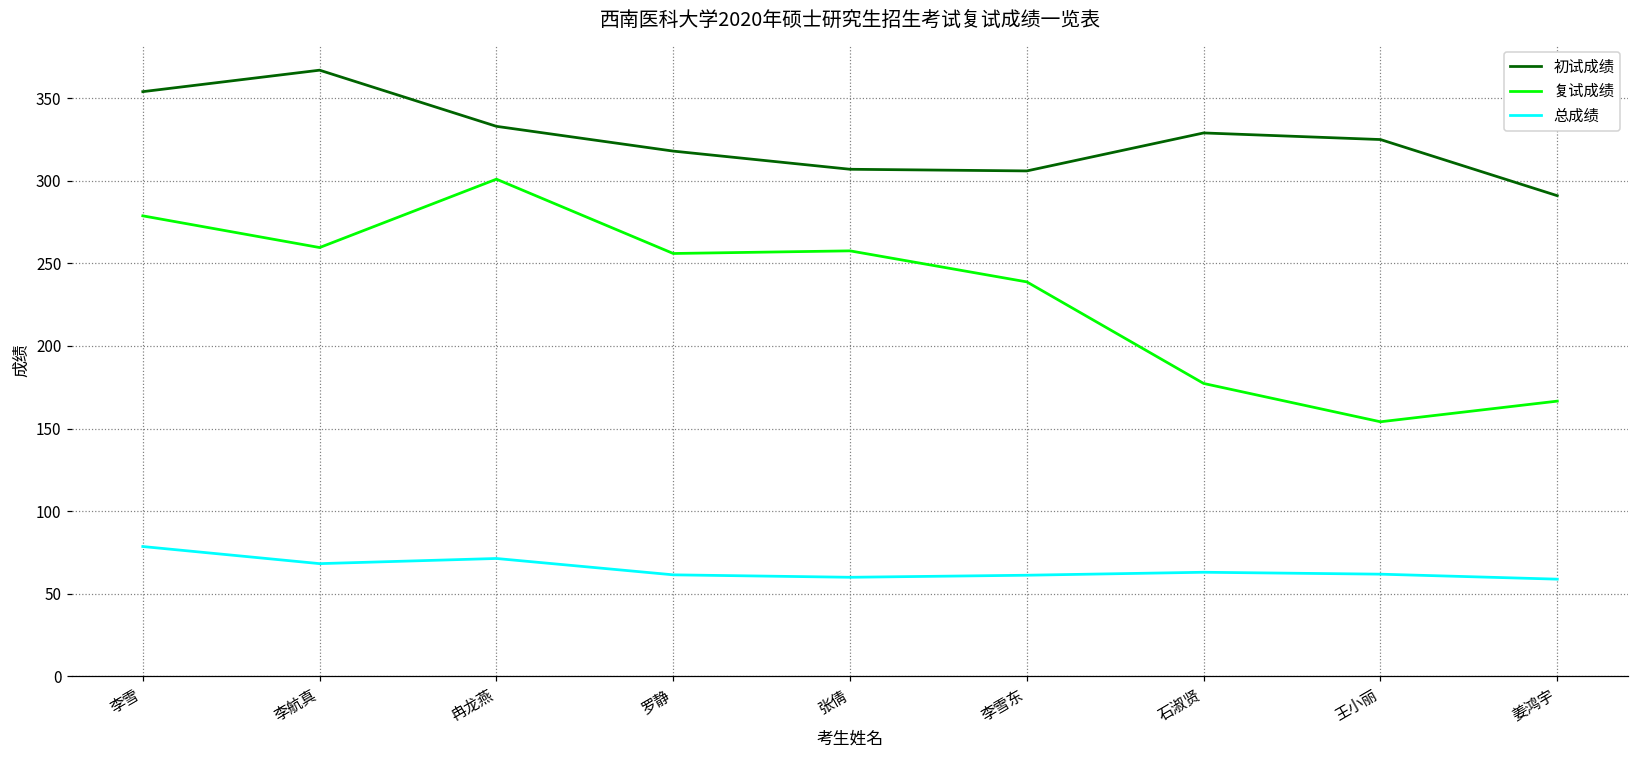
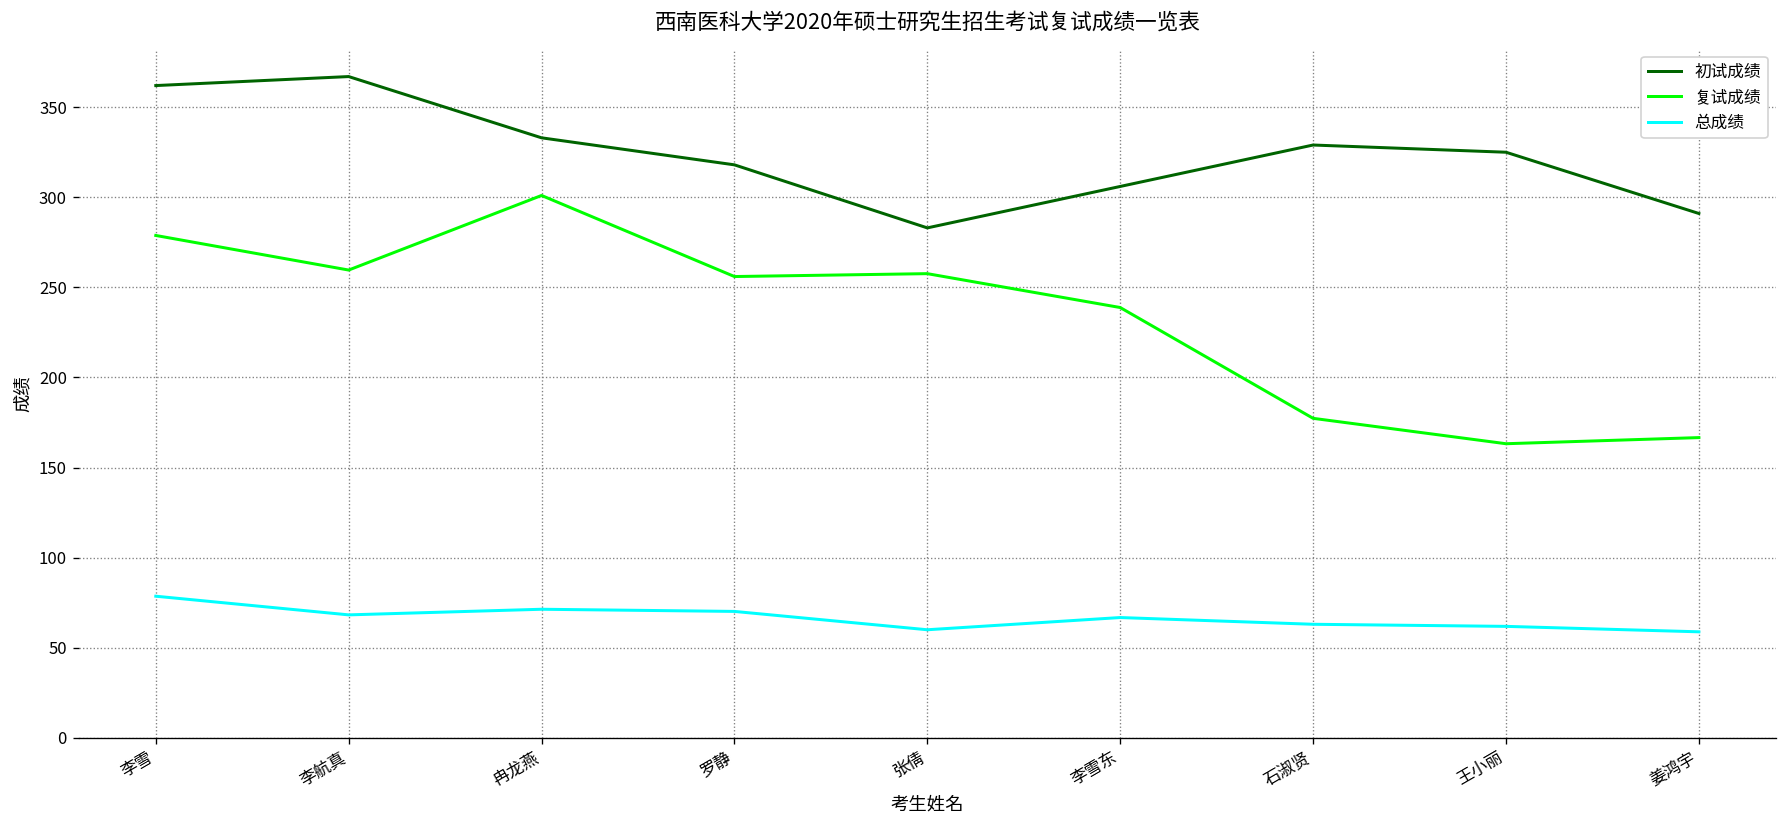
  {
    "初试成绩": {
-     "李雪": 354,
+     "李雪": 362,
      "李航真": 367,
      "冉龙燕": 333,
      "罗静": 318,
-     "张倩": 307,
+     "张倩": 283,
      "李雪东": 306,
      "石淑贤": 329,
      "王小丽": 325,
      "姜鸿宇": 291
    },
    "复试成绩": {
      "李雪": 279,
      "李航真": 260,
      "冉龙燕": 301,
      "罗静": 256,
      "张倩": 258,
      "李雪东": 239,
      "石淑贤": 177,
-     "王小丽": 154,
+     "王小丽": 163,
      "姜鸿宇": 167
    },
    "总成绩": {
      "李雪": 79,
      "李航真": 68,
      "冉龙燕": 71,
-     "罗静": 61,
+     "罗静": 70,
      "张倩": 60,
-     "李雪东": 61,
+     "李雪东": 67,
      "石淑贤": 63,
      "王小丽": 62,
      "姜鸿宇": 59
    }
  }
